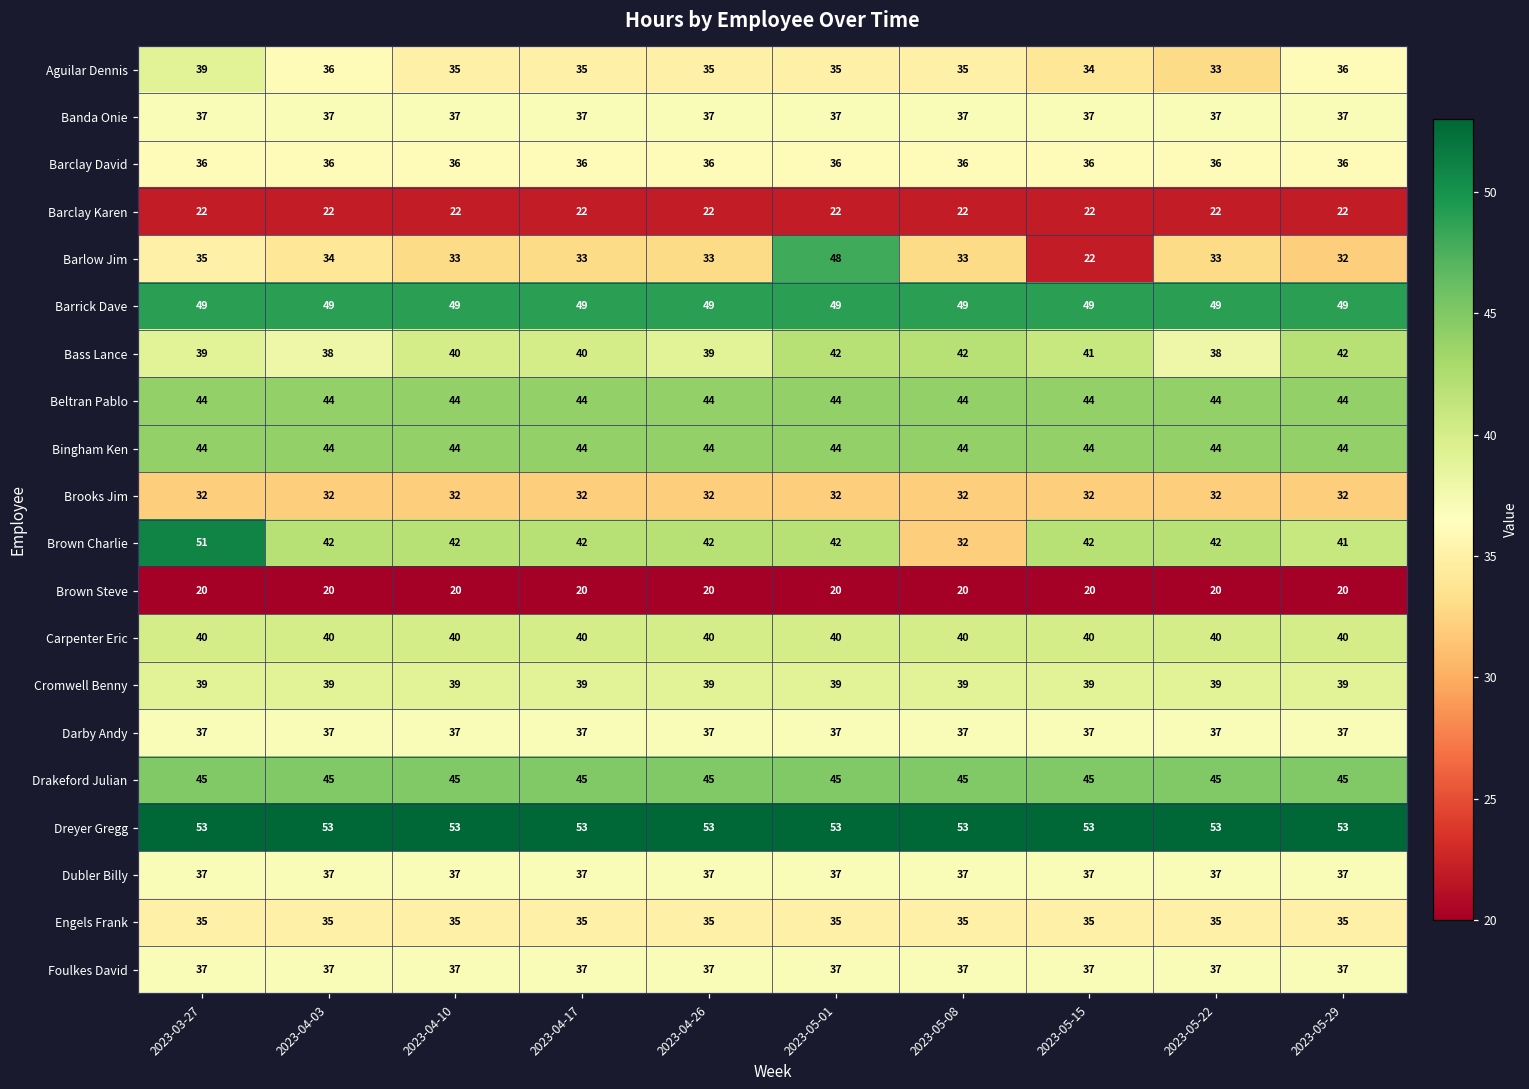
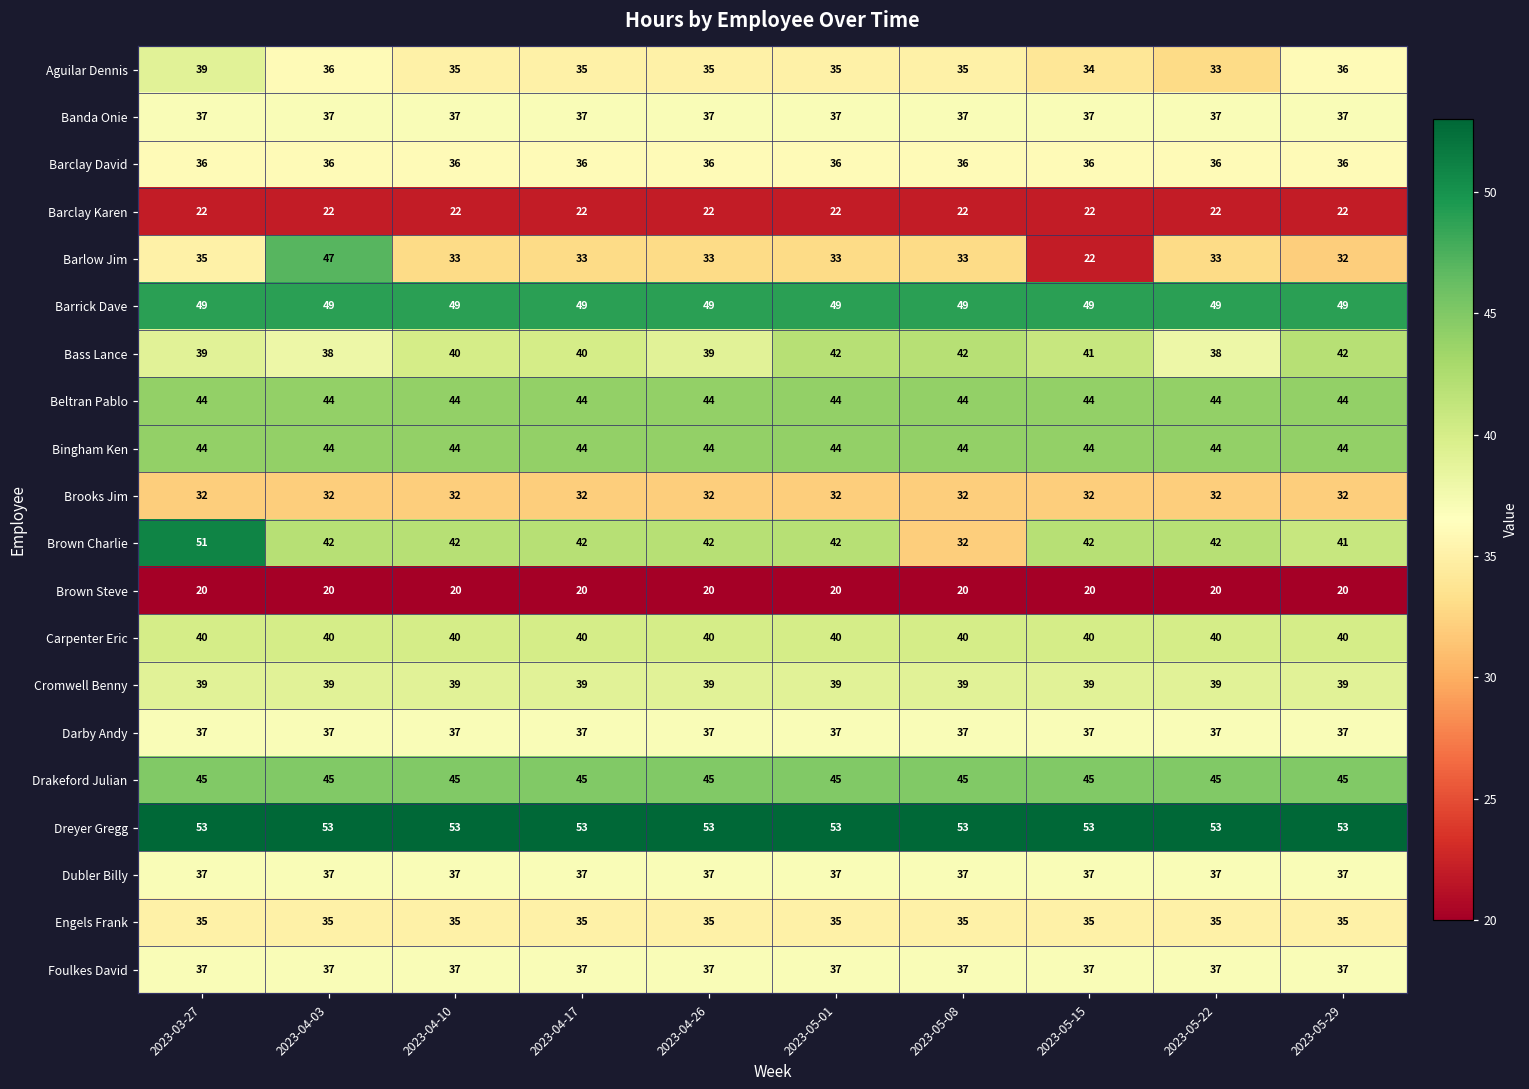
  {
    "Aguilar Dennis": {
      "2023-03-27": 39,
      "2023-04-03": 36,
      "2023-04-10": 35,
      "2023-04-17": 35,
      "2023-04-26": 35,
      "2023-05-01": 35,
      "2023-05-08": 35,
      "2023-05-15": 34,
      "2023-05-22": 33,
      "2023-05-29": 36
    },
    "Banda Onie": {
      "2023-03-27": 37,
      "2023-04-03": 37,
      "2023-04-10": 37,
      "2023-04-17": 37,
      "2023-04-26": 37,
      "2023-05-01": 37,
      "2023-05-08": 37,
      "2023-05-15": 37,
      "2023-05-22": 37,
      "2023-05-29": 37
    },
    "Barclay David": {
      "2023-03-27": 36,
      "2023-04-03": 36,
      "2023-04-10": 36,
      "2023-04-17": 36,
      "2023-04-26": 36,
      "2023-05-01": 36,
      "2023-05-08": 36,
      "2023-05-15": 36,
      "2023-05-22": 36,
      "2023-05-29": 36
    },
    "Barclay Karen": {
      "2023-03-27": 22,
      "2023-04-03": 22,
      "2023-04-10": 22,
      "2023-04-17": 22,
      "2023-04-26": 22,
      "2023-05-01": 22,
      "2023-05-08": 22,
      "2023-05-15": 22,
      "2023-05-22": 22,
      "2023-05-29": 22
    },
    "Barlow Jim": {
      "2023-03-27": 35,
-     "2023-04-03": 34,
+     "2023-04-03": 47,
      "2023-04-10": 33,
      "2023-04-17": 33,
      "2023-04-26": 33,
-     "2023-05-01": 48,
+     "2023-05-01": 33,
      "2023-05-08": 33,
      "2023-05-15": 22,
      "2023-05-22": 33,
      "2023-05-29": 32
    },
    "Barrick Dave": {
      "2023-03-27": 49,
      "2023-04-03": 49,
      "2023-04-10": 49,
      "2023-04-17": 49,
      "2023-04-26": 49,
      "2023-05-01": 49,
      "2023-05-08": 49,
      "2023-05-15": 49,
      "2023-05-22": 49,
      "2023-05-29": 49
    },
    "Bass Lance": {
      "2023-03-27": 39,
      "2023-04-03": 38,
      "2023-04-10": 40,
      "2023-04-17": 40,
      "2023-04-26": 39,
      "2023-05-01": 42,
      "2023-05-08": 42,
      "2023-05-15": 41,
      "2023-05-22": 38,
      "2023-05-29": 42
    },
    "Beltran Pablo": {
      "2023-03-27": 44,
      "2023-04-03": 44,
      "2023-04-10": 44,
      "2023-04-17": 44,
      "2023-04-26": 44,
      "2023-05-01": 44,
      "2023-05-08": 44,
      "2023-05-15": 44,
      "2023-05-22": 44,
      "2023-05-29": 44
    },
    "Bingham Ken": {
      "2023-03-27": 44,
      "2023-04-03": 44,
      "2023-04-10": 44,
      "2023-04-17": 44,
      "2023-04-26": 44,
      "2023-05-01": 44,
      "2023-05-08": 44,
      "2023-05-15": 44,
      "2023-05-22": 44,
      "2023-05-29": 44
    },
    "Brooks Jim": {
      "2023-03-27": 32,
      "2023-04-03": 32,
      "2023-04-10": 32,
      "2023-04-17": 32,
      "2023-04-26": 32,
      "2023-05-01": 32,
      "2023-05-08": 32,
      "2023-05-15": 32,
      "2023-05-22": 32,
      "2023-05-29": 32
    },
    "Brown Charlie": {
      "2023-03-27": 51,
      "2023-04-03": 42,
      "2023-04-10": 42,
      "2023-04-17": 42,
      "2023-04-26": 42,
      "2023-05-01": 42,
      "2023-05-08": 32,
      "2023-05-15": 42,
      "2023-05-22": 42,
      "2023-05-29": 41
    },
    "Brown Steve": {
      "2023-03-27": 20,
      "2023-04-03": 20,
      "2023-04-10": 20,
      "2023-04-17": 20,
      "2023-04-26": 20,
      "2023-05-01": 20,
      "2023-05-08": 20,
      "2023-05-15": 20,
      "2023-05-22": 20,
      "2023-05-29": 20
    },
    "Carpenter Eric": {
      "2023-03-27": 40,
      "2023-04-03": 40,
      "2023-04-10": 40,
      "2023-04-17": 40,
      "2023-04-26": 40,
      "2023-05-01": 40,
      "2023-05-08": 40,
      "2023-05-15": 40,
      "2023-05-22": 40,
      "2023-05-29": 40
    },
    "Cromwell Benny": {
      "2023-03-27": 39,
      "2023-04-03": 39,
      "2023-04-10": 39,
      "2023-04-17": 39,
      "2023-04-26": 39,
      "2023-05-01": 39,
      "2023-05-08": 39,
      "2023-05-15": 39,
      "2023-05-22": 39,
      "2023-05-29": 39
    },
    "Darby Andy": {
      "2023-03-27": 37,
      "2023-04-03": 37,
      "2023-04-10": 37,
      "2023-04-17": 37,
      "2023-04-26": 37,
      "2023-05-01": 37,
      "2023-05-08": 37,
      "2023-05-15": 37,
      "2023-05-22": 37,
      "2023-05-29": 37
    },
    "Drakeford Julian": {
      "2023-03-27": 45,
      "2023-04-03": 45,
      "2023-04-10": 45,
      "2023-04-17": 45,
      "2023-04-26": 45,
      "2023-05-01": 45,
      "2023-05-08": 45,
      "2023-05-15": 45,
      "2023-05-22": 45,
      "2023-05-29": 45
    },
    "Dreyer Gregg": {
      "2023-03-27": 53,
      "2023-04-03": 53,
      "2023-04-10": 53,
      "2023-04-17": 53,
      "2023-04-26": 53,
      "2023-05-01": 53,
      "2023-05-08": 53,
      "2023-05-15": 53,
      "2023-05-22": 53,
      "2023-05-29": 53
    },
    "Dubler Billy": {
      "2023-03-27": 37,
      "2023-04-03": 37,
      "2023-04-10": 37,
      "2023-04-17": 37,
      "2023-04-26": 37,
      "2023-05-01": 37,
      "2023-05-08": 37,
      "2023-05-15": 37,
      "2023-05-22": 37,
      "2023-05-29": 37
    },
    "Engels Frank": {
      "2023-03-27": 35,
      "2023-04-03": 35,
      "2023-04-10": 35,
      "2023-04-17": 35,
      "2023-04-26": 35,
      "2023-05-01": 35,
      "2023-05-08": 35,
      "2023-05-15": 35,
      "2023-05-22": 35,
      "2023-05-29": 35
    },
    "Foulkes David": {
      "2023-03-27": 37,
      "2023-04-03": 37,
      "2023-04-10": 37,
      "2023-04-17": 37,
      "2023-04-26": 37,
      "2023-05-01": 37,
      "2023-05-08": 37,
      "2023-05-15": 37,
      "2023-05-22": 37,
      "2023-05-29": 37
    }
  }
